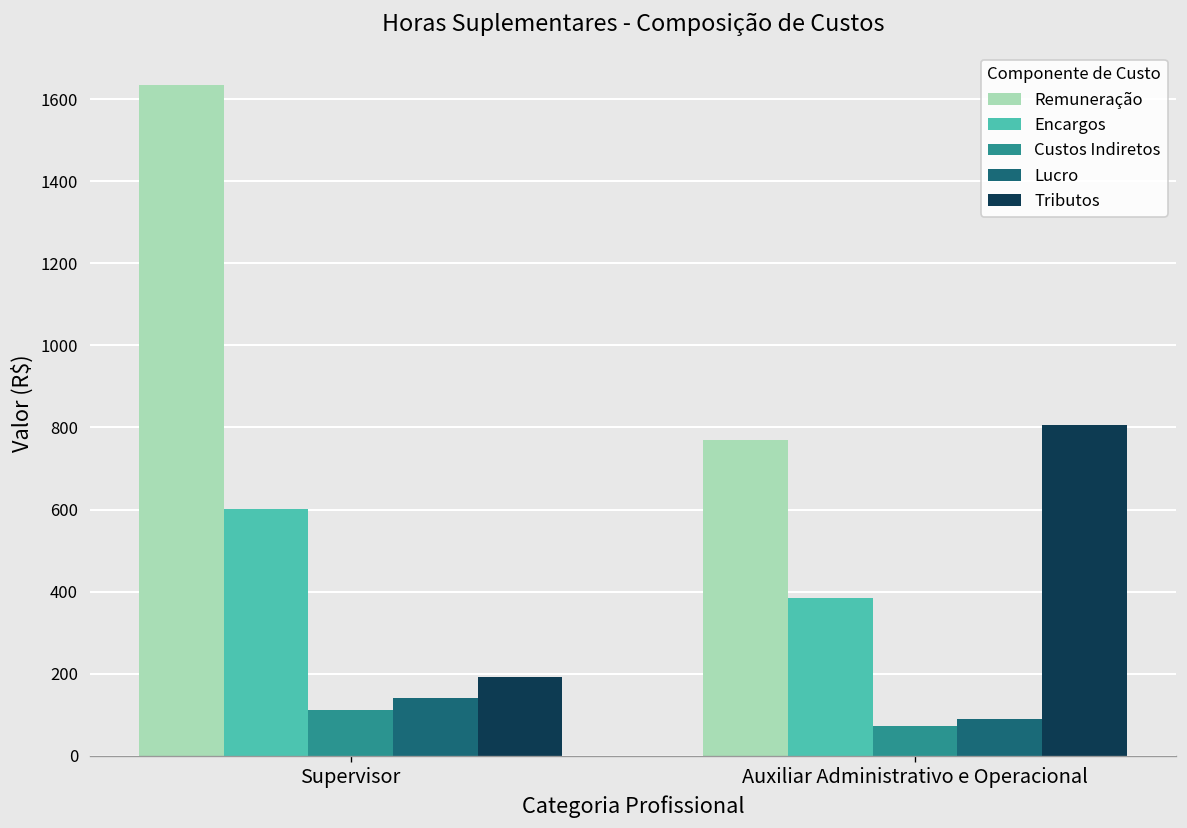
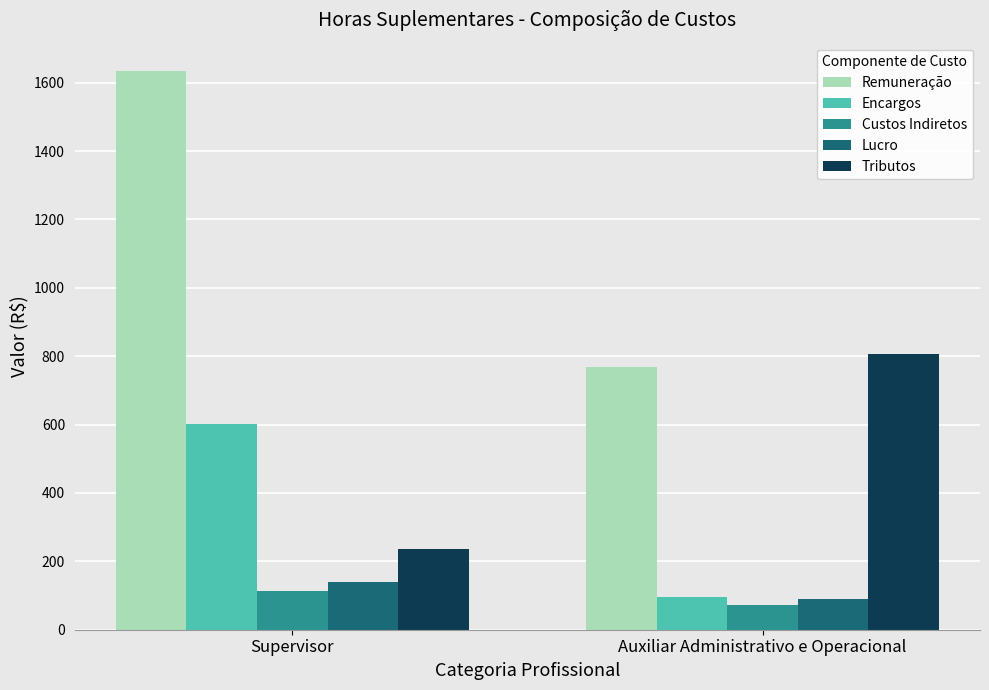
  {
    "Remuneração": {
      "Supervisor": 1640,
      "Auxiliar Administrativo e Operacional": 770
    },
    "Encargos": {
      "Supervisor": 600,
-     "Auxiliar Administrativo e Operacional": 380
+     "Auxiliar Administrativo e Operacional": 100
    },
    "Tributos": {
-     "Supervisor": 190,
+     "Supervisor": 240,
      "Auxiliar Administrativo e Operacional": 810
    }
  }
